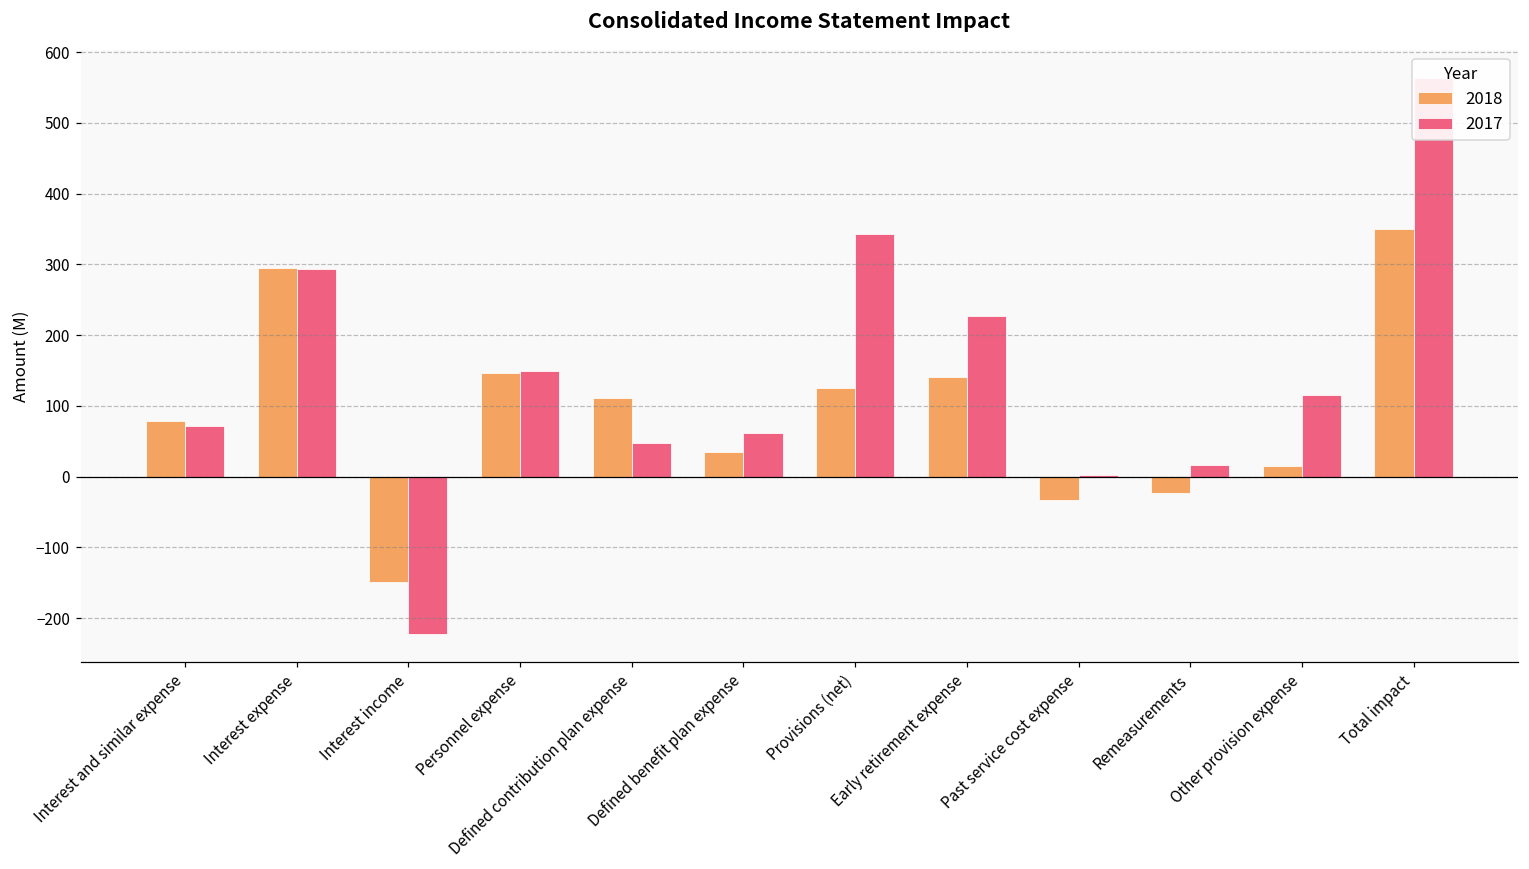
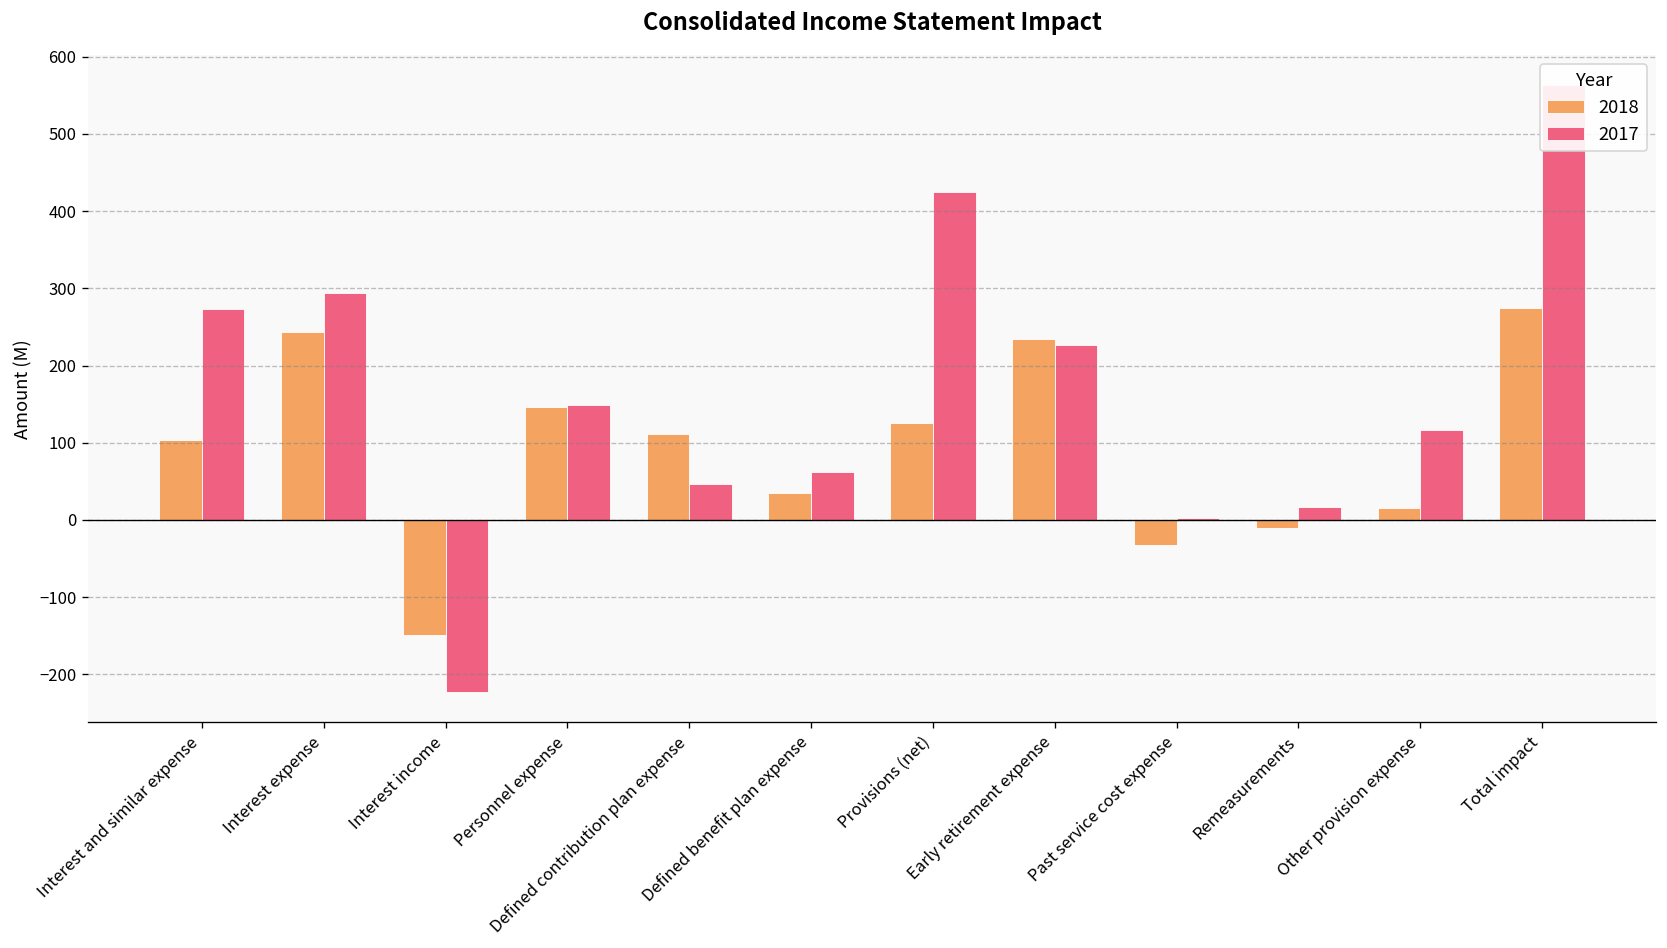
  {
    "2018": {
-     "Interest and similar expense": 80,
-     "Interest expense": 300,
+     "Interest and similar expense": 100,
+     "Interest expense": 240,
      "Interest income": -150,
      "Personnel expense": 150,
      "Defined contribution plan expense": 110,
      "Defined benefit plan expense": 40,
      "Provisions (net)": 130,
-     "Early retirement expense": 140,
+     "Early retirement expense": 230,
      "Past service cost expense": -30,
-     "Remeasurements": -20,
+     "Remeasurements": -10,
      "Other provision expense": 20,
-     "Total impact": 350
+     "Total impact": 270
    },
    "2017": {
-     "Interest and similar expense": 70,
+     "Interest and similar expense": 270,
      "Interest expense": 290,
      "Interest income": -220,
      "Personnel expense": 150,
      "Defined contribution plan expense": 50,
      "Defined benefit plan expense": 60,
-     "Provisions (net)": 340,
+     "Provisions (net)": 430,
      "Early retirement expense": 230,
      "Remeasurements": 20,
      "Other provision expense": 120
    }
  }
